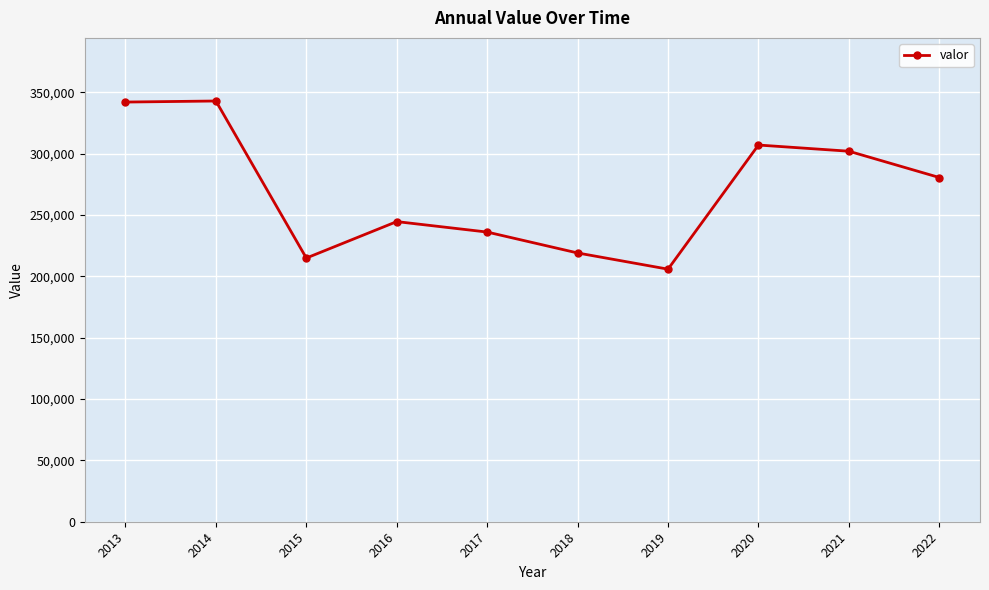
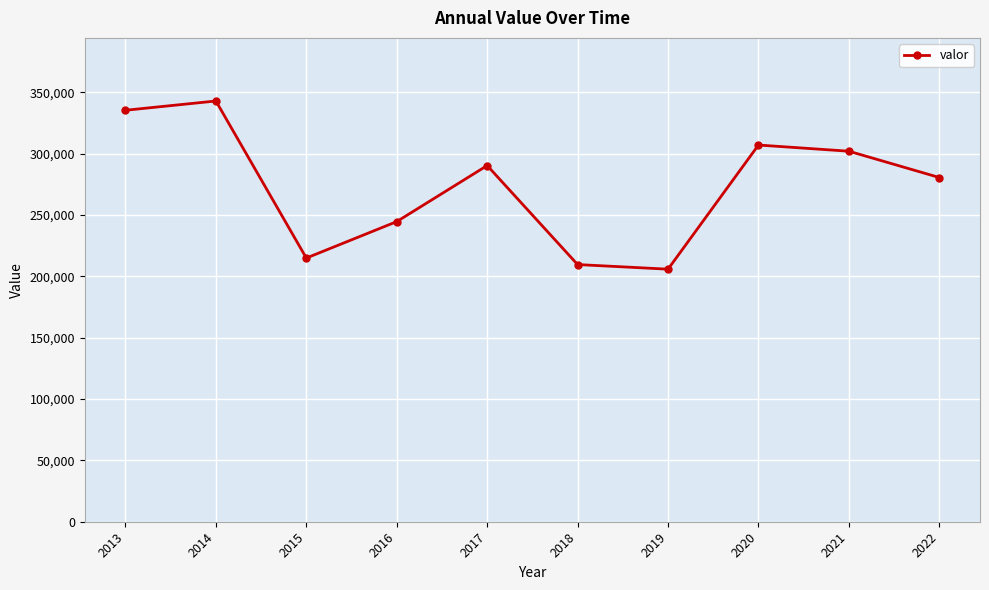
  {
-   "2013": "342,000",
+   "2013": "335,000",
    "2014": "343,000",
    "2015": "215,000",
    "2016": "245,000",
-   "2017": "236,000",
-   "2018": "219,000",
+   "2017": "290,000",
+   "2018": "210,000",
    "2019": "206,000",
    "2020": "307,000",
    "2021": "302,000",
    "2022": "281,000"
  }
